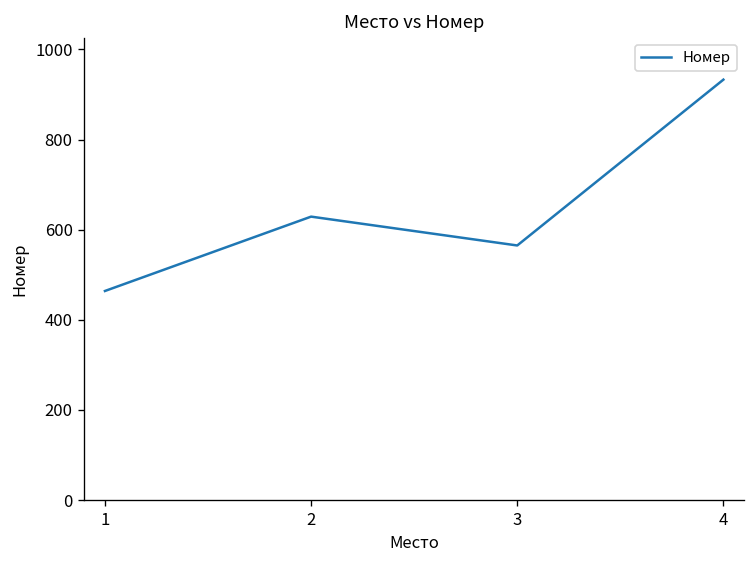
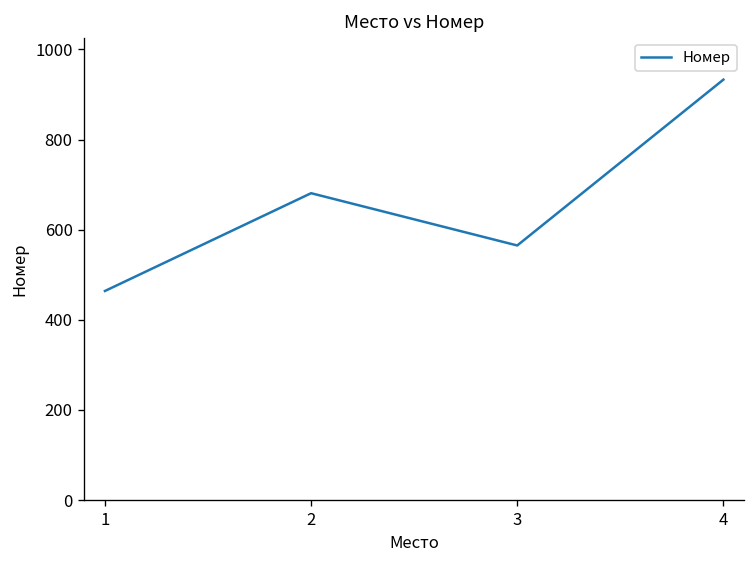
  {
    "1": 460,
-   "2": 630,
+   "2": 680,
    "3": 570,
    "4": 930
  }
